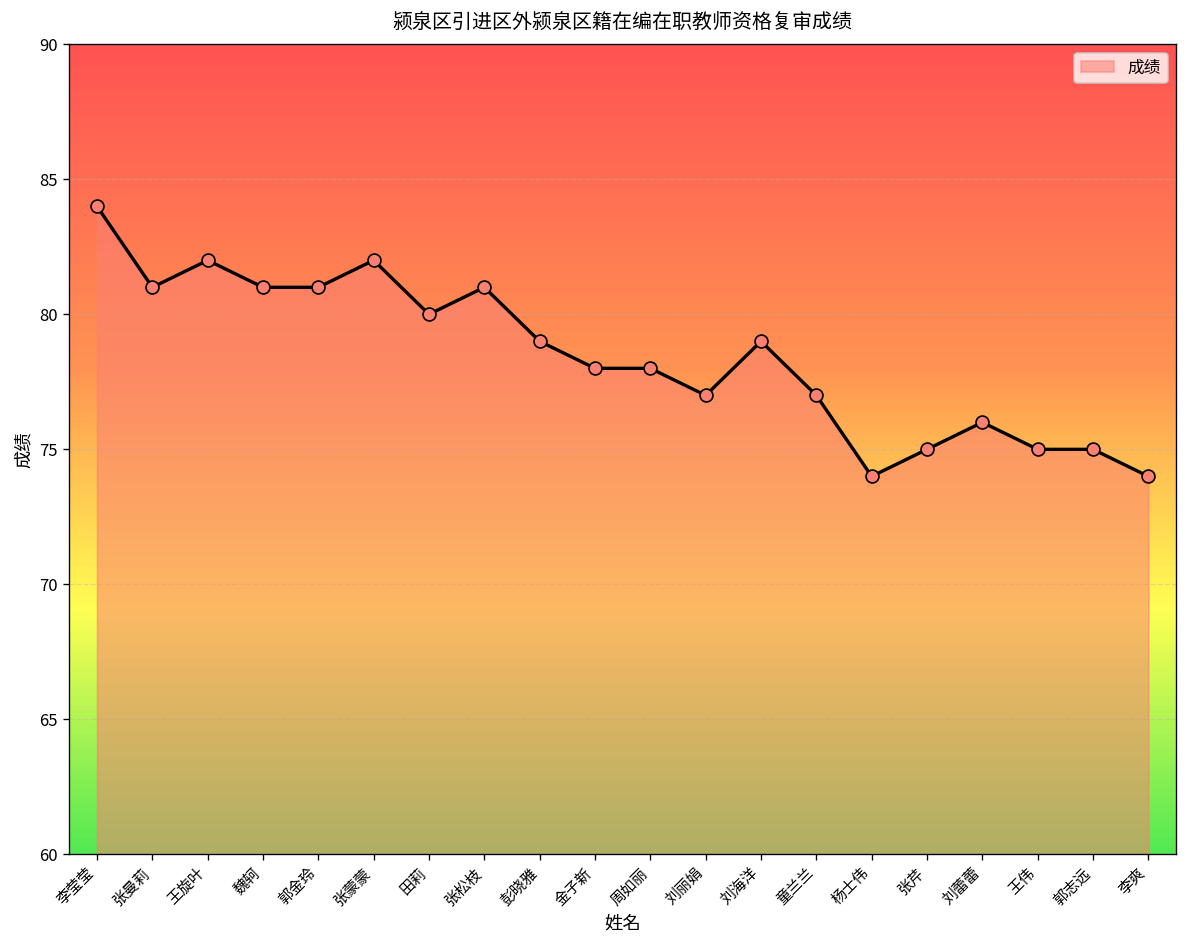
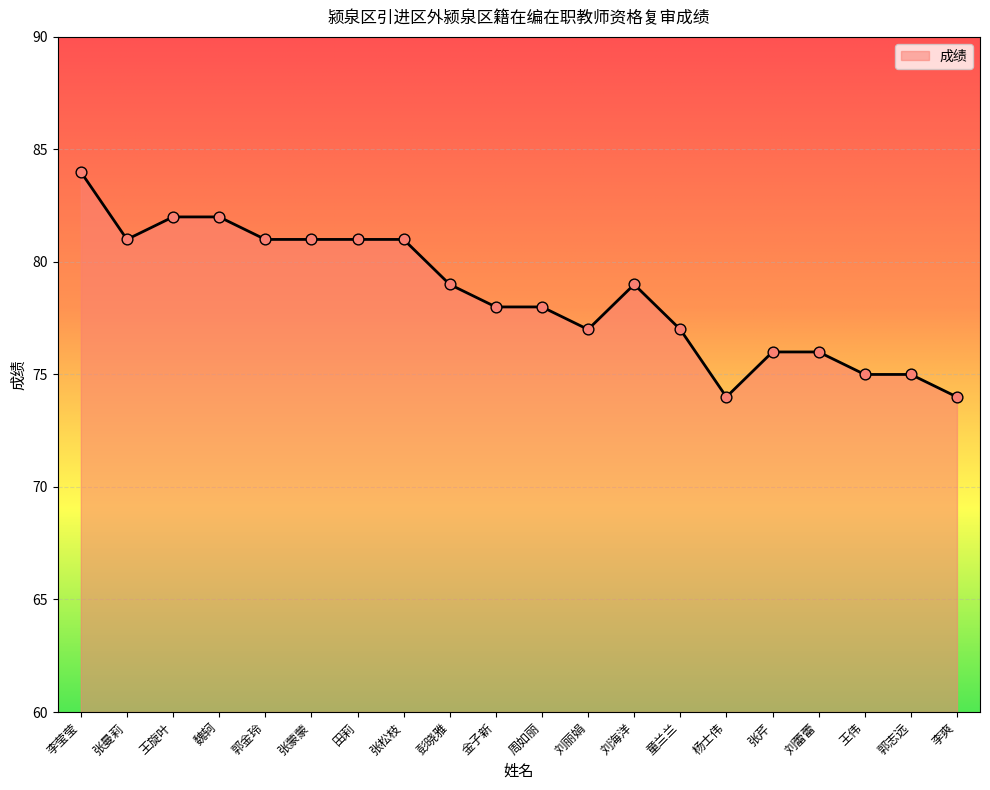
  {
    "李莹莹": 84,
    "张曼莉": 81,
    "王旋叶": 82,
-   "魏轲": 81,
+   "魏轲": 82,
    "郭金玲": 81,
-   "张蒙蒙": 82,
-   "田莉": 80,
+   "张蒙蒙": 81,
+   "田莉": 81,
    "张松枝": 81,
    "彭晓雅": 79,
    "金子新": 78,
    "周如丽": 78,
    "刘丽娟": 77,
    "刘海洋": 79,
    "童兰兰": 77,
    "杨士伟": 74,
-   "张芹": 75,
+   "张芹": 76,
    "刘蕾蕾": 76,
    "王伟": 75,
    "郭志远": 75,
    "李爽": 74
  }
